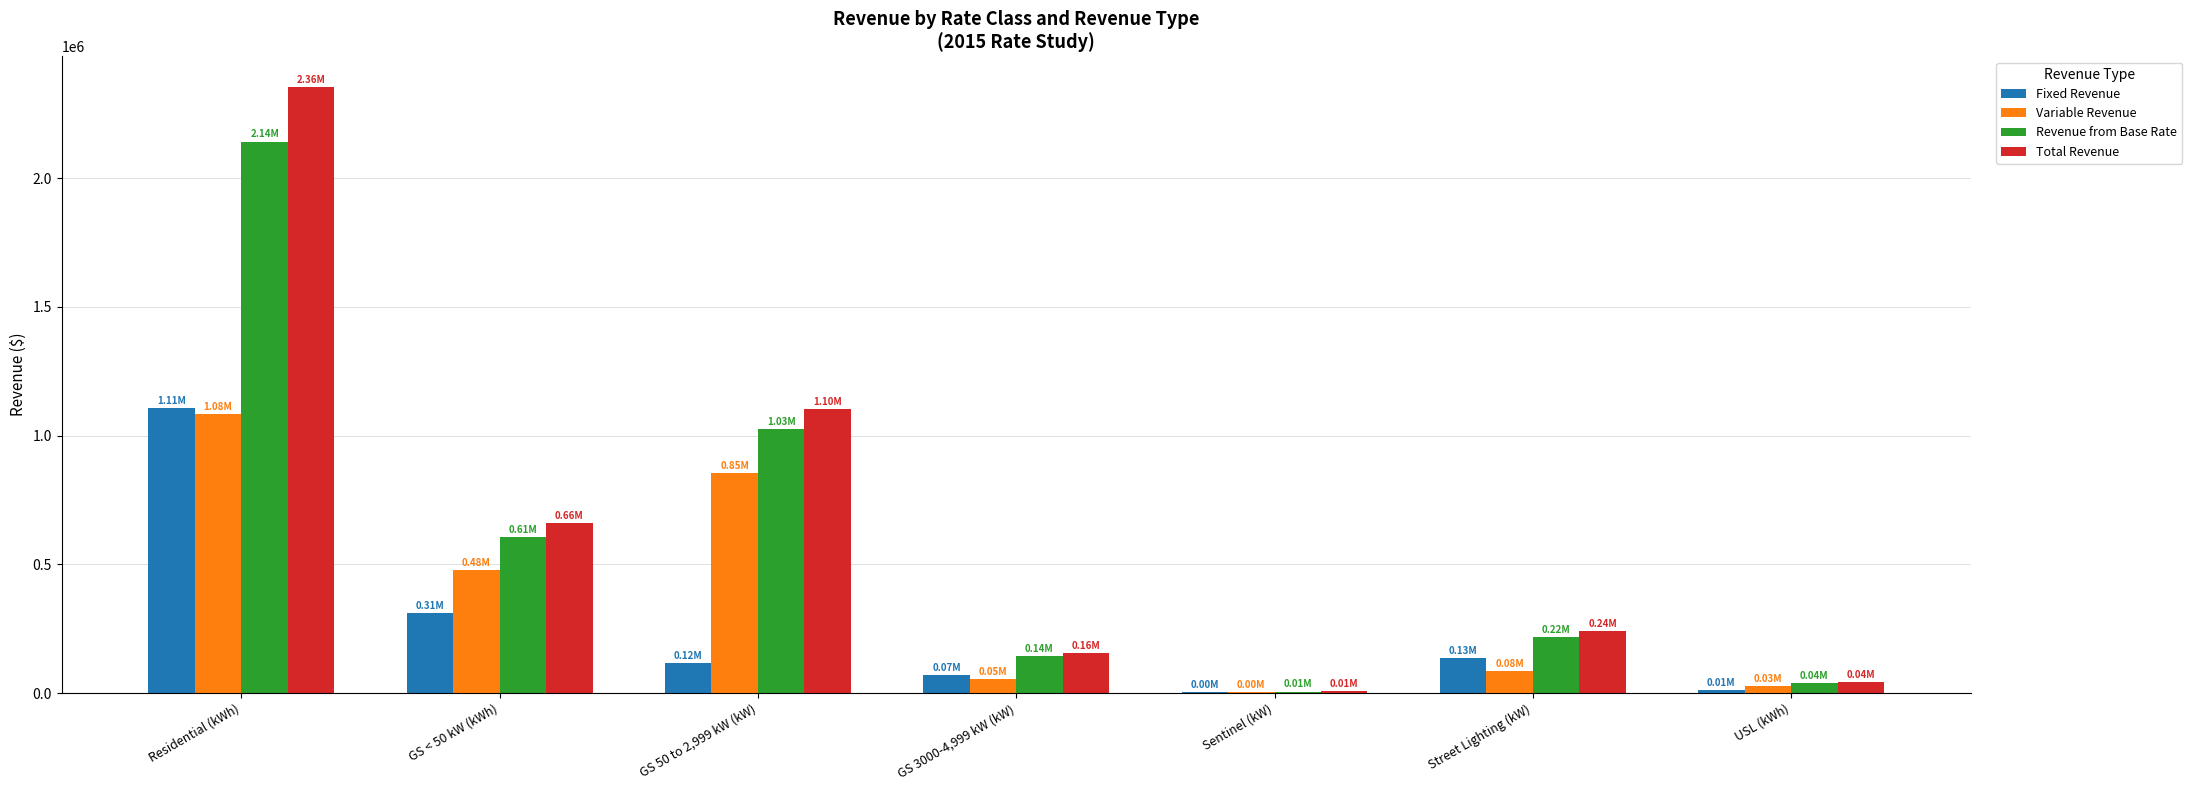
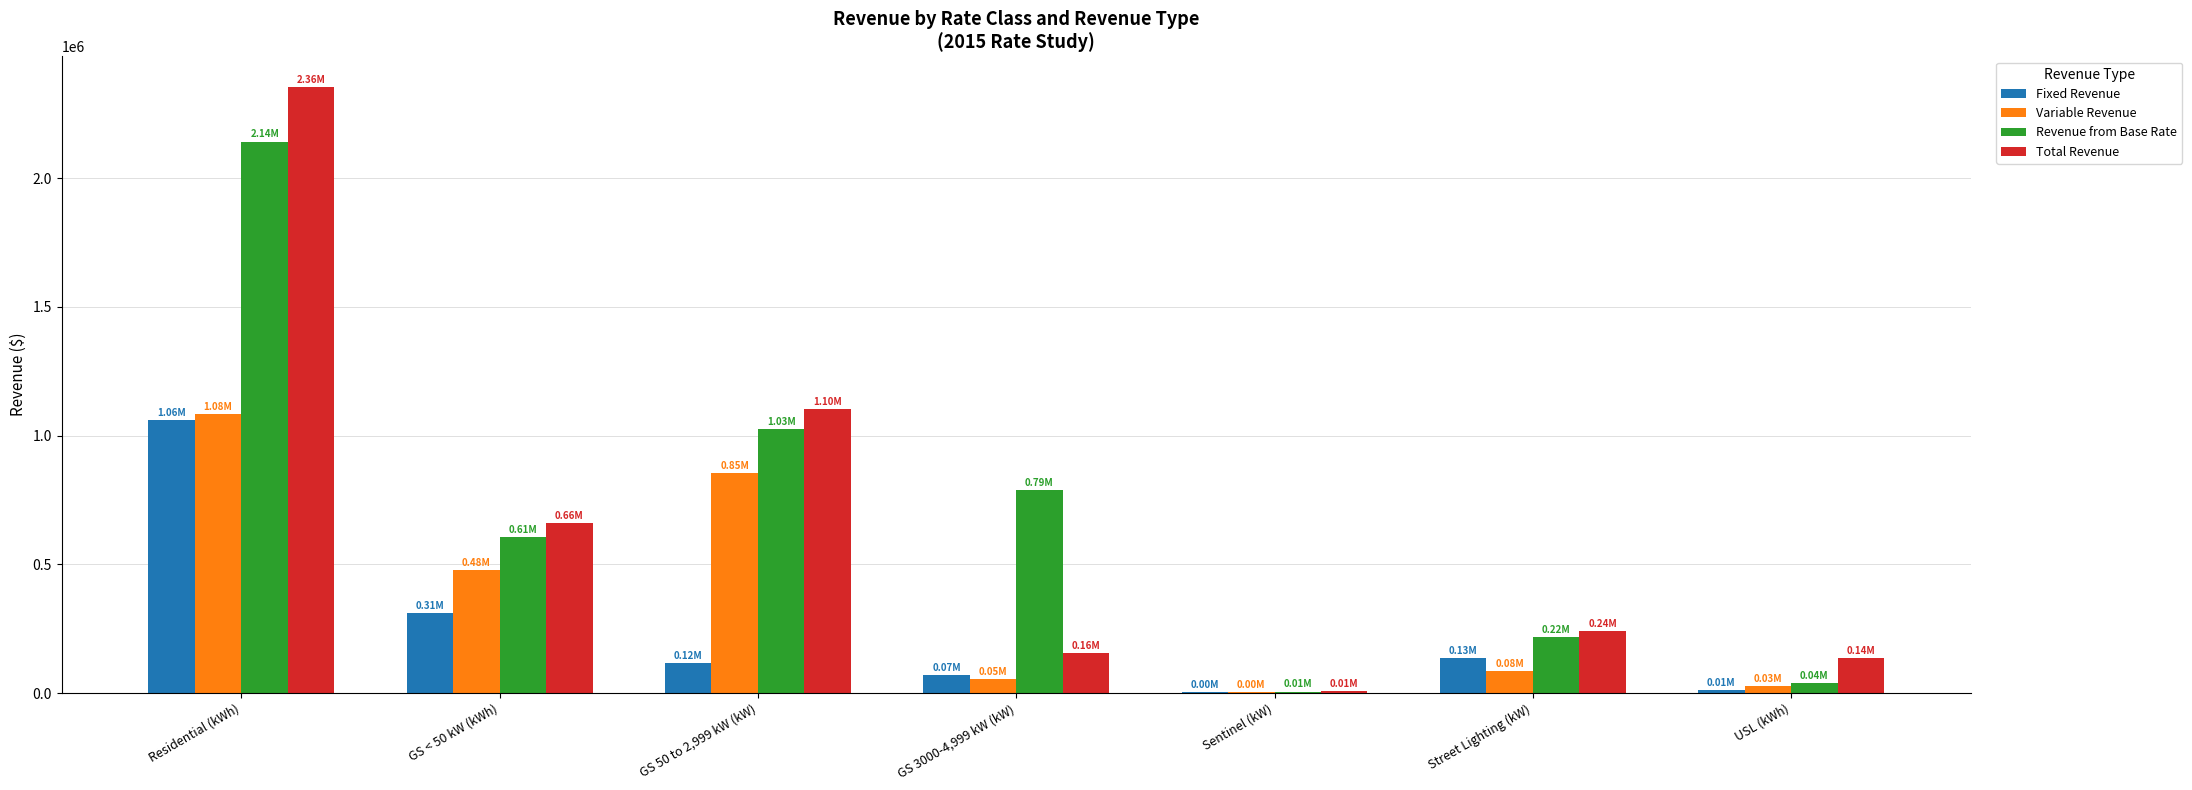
  {
    "Fixed Revenue": {
-     "Residential (kWh)": "1.11M",
+     "Residential (kWh)": "1.06M",
      "GS < 50 kW (kWh)": "0.31M",
      "GS 50 to 2,999 kW (kW)": "0.12M",
      "GS 3000-4,999 kW (kW)": "0.07M",
      "Street Lighting (kW)": "0.13M",
      "USL (kWh)": "0.01M"
    },
    "Variable Revenue": {
      "Residential (kWh)": "1.08M",
      "GS < 50 kW (kWh)": "0.48M",
      "GS 50 to 2,999 kW (kW)": "0.85M",
      "GS 3000-4,999 kW (kW)": "0.05M",
      "Street Lighting (kW)": "0.08M",
      "USL (kWh)": "0.03M"
    },
    "Revenue from Base Rate": {
      "Residential (kWh)": "2.14M",
      "GS < 50 kW (kWh)": "0.61M",
      "GS 50 to 2,999 kW (kW)": "1.03M",
-     "GS 3000-4,999 kW (kW)": "0.14M",
+     "GS 3000-4,999 kW (kW)": "0.79M",
      "Sentinel (kW)": "0.01M",
      "Street Lighting (kW)": "0.22M",
      "USL (kWh)": "0.04M"
    },
    "Total Revenue": {
      "Residential (kWh)": "2.36M",
      "GS < 50 kW (kWh)": "0.66M",
      "GS 50 to 2,999 kW (kW)": "1.10M",
      "GS 3000-4,999 kW (kW)": "0.16M",
      "Sentinel (kW)": "0.01M",
      "Street Lighting (kW)": "0.24M",
-     "USL (kWh)": "0.04M"
+     "USL (kWh)": "0.14M"
    }
  }
